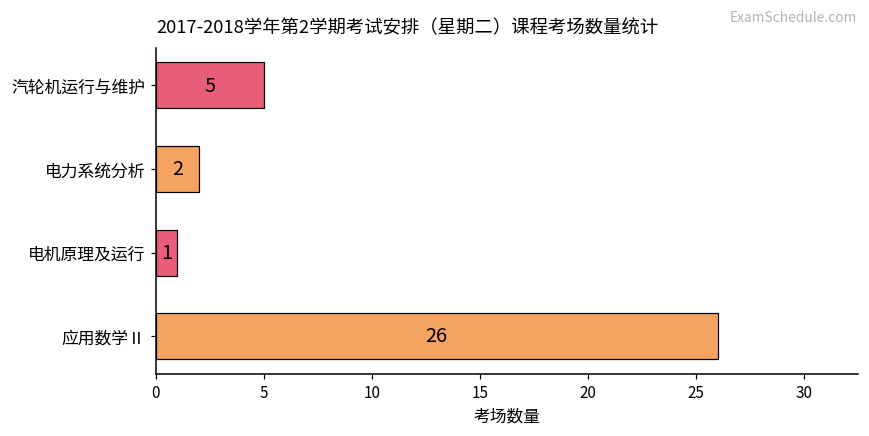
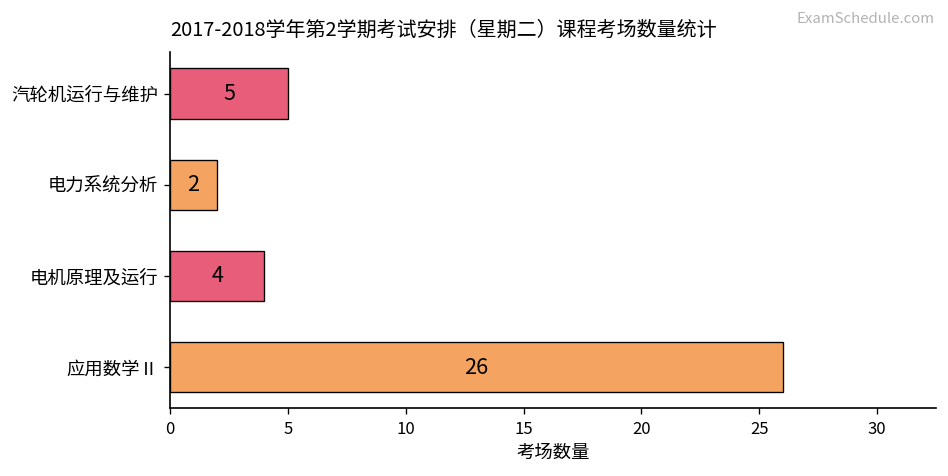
  {
    "汽轮机运行与维护": 5,
    "电力系统分析": 2,
-   "电机原理及运行": 1,
+   "电机原理及运行": 4,
    "应用数学Ⅱ": 26
  }
